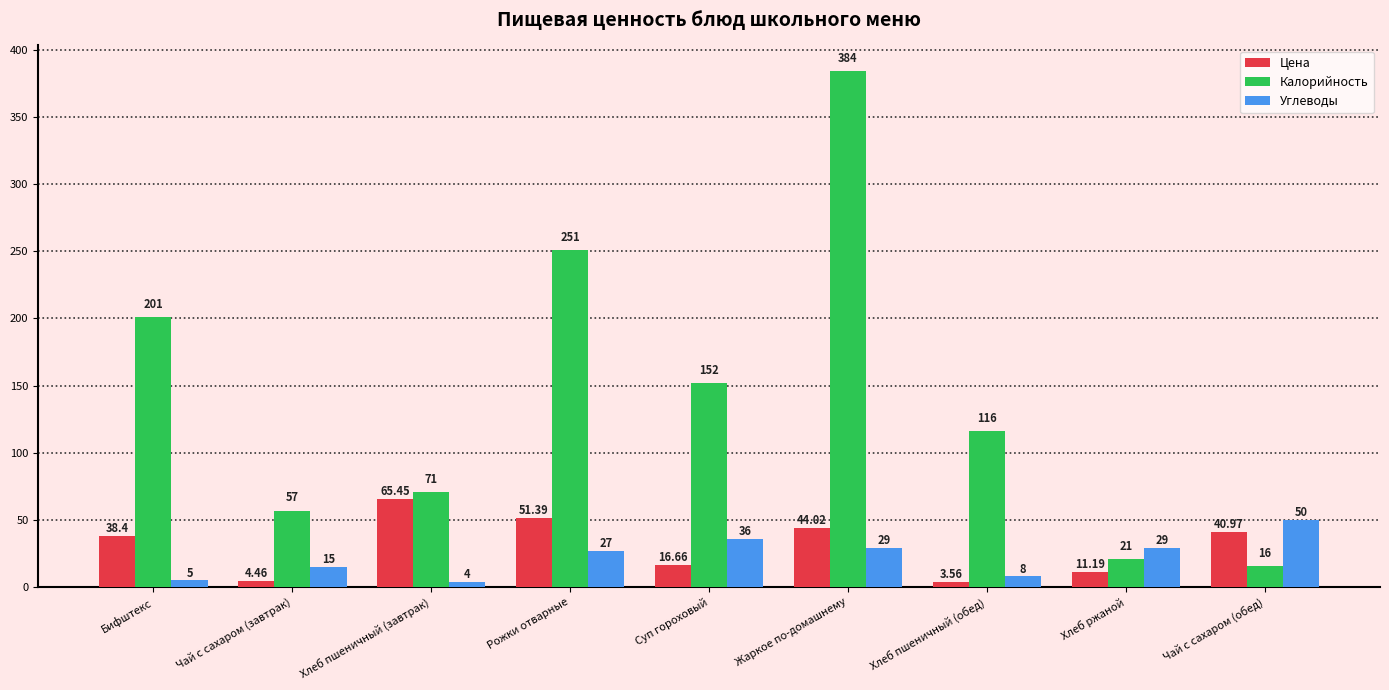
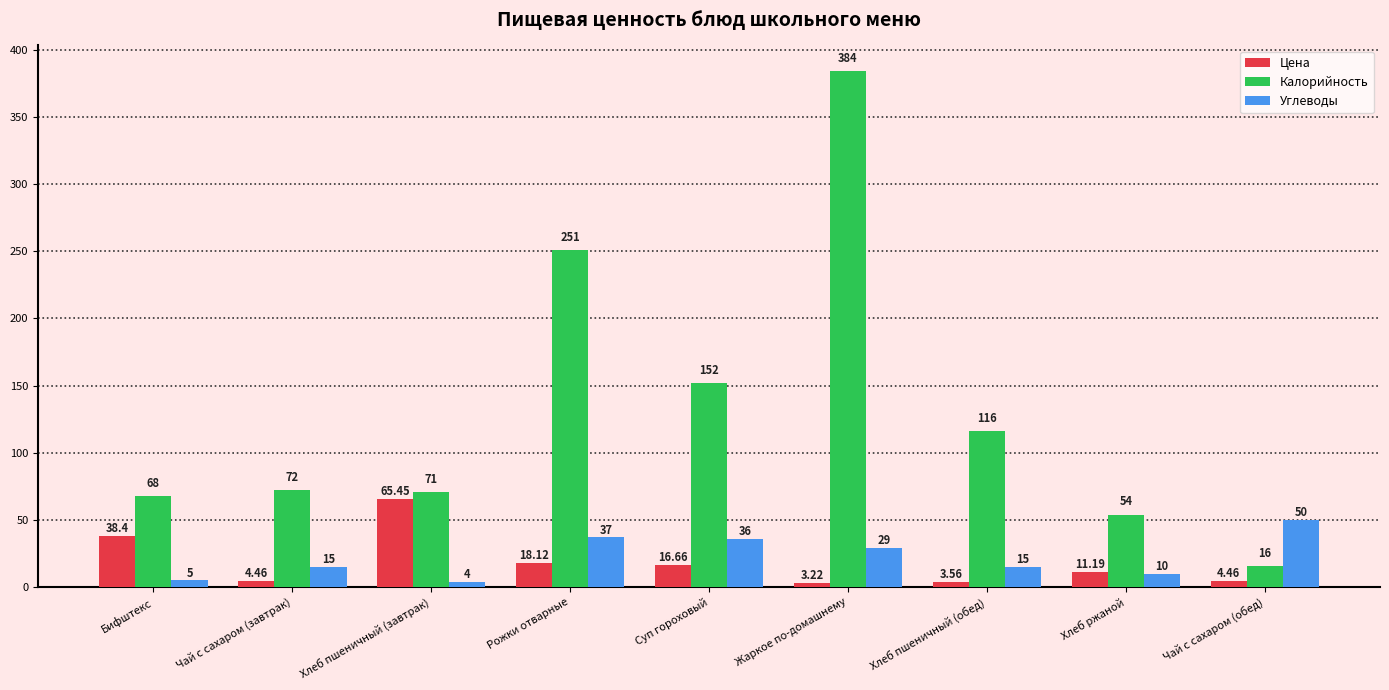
  {
    "Цена": {
      "Бифштекс": 38.4,
      "Чай с сахаром (завтрак)": 4.46,
      "Хлеб пшеничный (завтрак)": 65.45,
-     "Рожки отварные": 51.39,
+     "Рожки отварные": 18.12,
      "Суп гороховый": 16.66,
-     "Жаркое по-домашнему": 44.02,
+     "Жаркое по-домашнему": 3.22,
      "Хлеб пшеничный (обед)": 3.56,
      "Хлеб ржаной": 11.19,
-     "Чай с сахаром (обед)": 40.97
+     "Чай с сахаром (обед)": 4.46
    },
    "Калорийность": {
-     "Бифштекс": 201,
-     "Чай с сахаром (завтрак)": 57,
+     "Бифштекс": 68,
+     "Чай с сахаром (завтрак)": 72,
      "Хлеб пшеничный (завтрак)": 71,
      "Рожки отварные": 251,
      "Суп гороховый": 152,
      "Жаркое по-домашнему": 384,
      "Хлеб пшеничный (обед)": 116,
-     "Хлеб ржаной": 21,
+     "Хлеб ржаной": 54,
      "Чай с сахаром (обед)": 16
    },
    "Углеводы": {
      "Бифштекс": 5,
      "Чай с сахаром (завтрак)": 15,
      "Хлеб пшеничный (завтрак)": 4,
-     "Рожки отварные": 27,
+     "Рожки отварные": 37,
      "Суп гороховый": 36,
      "Жаркое по-домашнему": 29,
-     "Хлеб пшеничный (обед)": 8,
-     "Хлеб ржаной": 29,
+     "Хлеб пшеничный (обед)": 15,
+     "Хлеб ржаной": 10,
      "Чай с сахаром (обед)": 50
    }
  }
